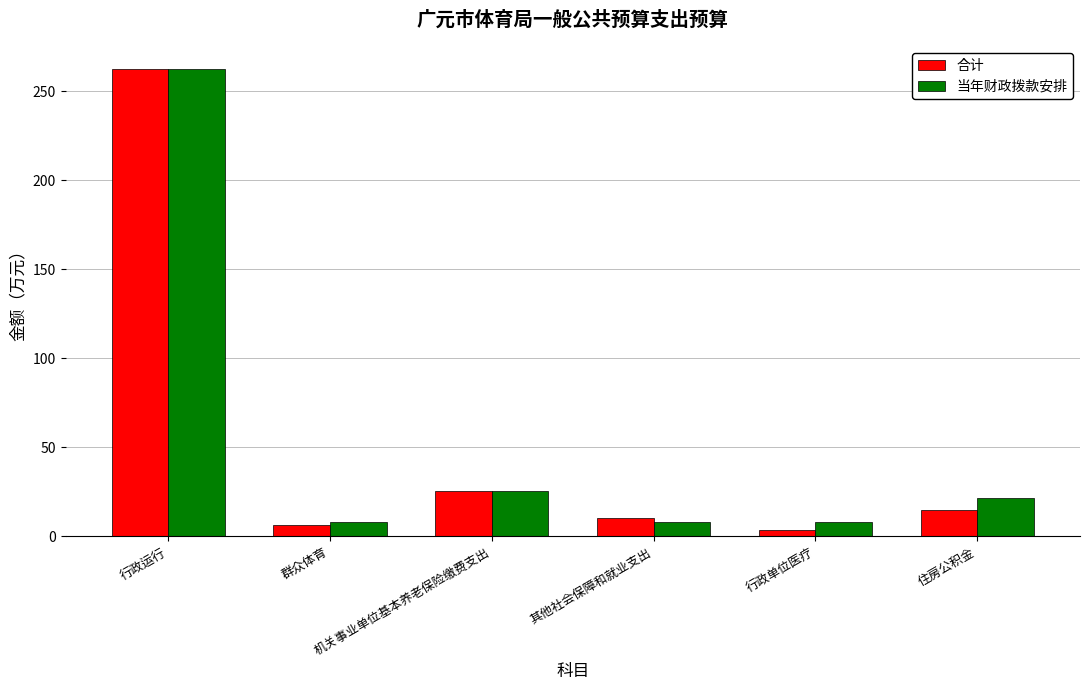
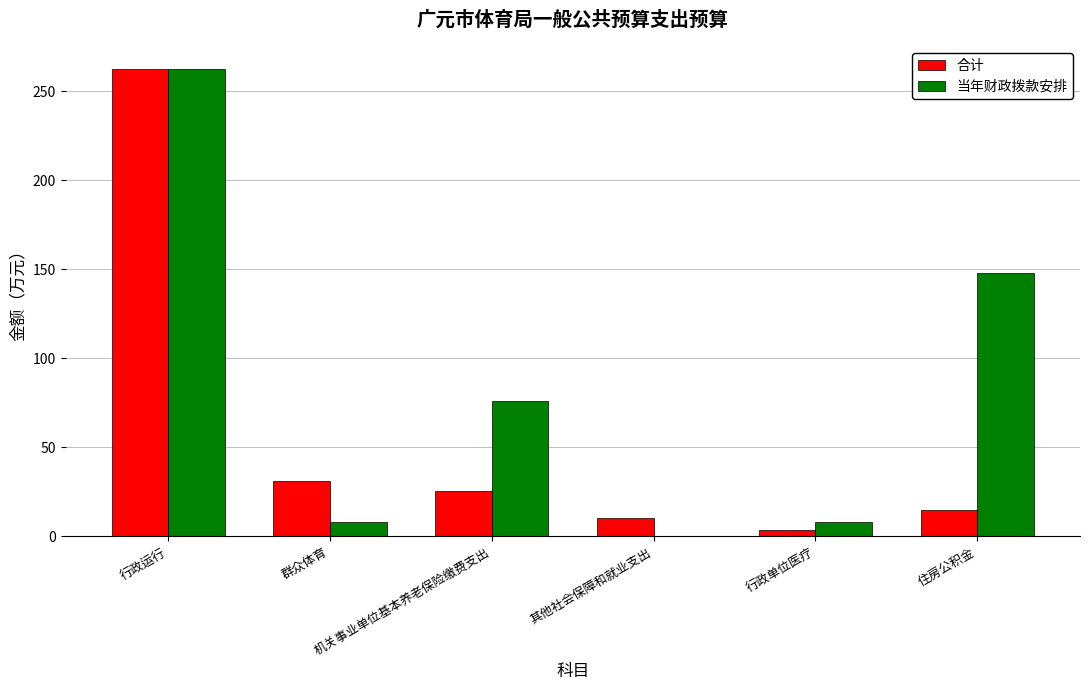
  {
    "合计": {
      "行政运行": 262,
-     "群众体育": 6,
+     "群众体育": 31,
      "机关事业单位基本养老保险缴费支出": 25,
      "其他社会保障和就业支出": 10,
      "行政单位医疗": 3,
      "住房公积金": 15
    },
    "当年财政拨款安排": {
      "行政运行": 262,
      "群众体育": 8,
-     "机关事业单位基本养老保险缴费支出": 25,
-     "其他社会保障和就业支出": 8,
+     "机关事业单位基本养老保险缴费支出": 76,
+     "其他社会保障和就业支出": 0,
      "行政单位医疗": 8,
-     "住房公积金": 21
+     "住房公积金": 148
    }
  }
